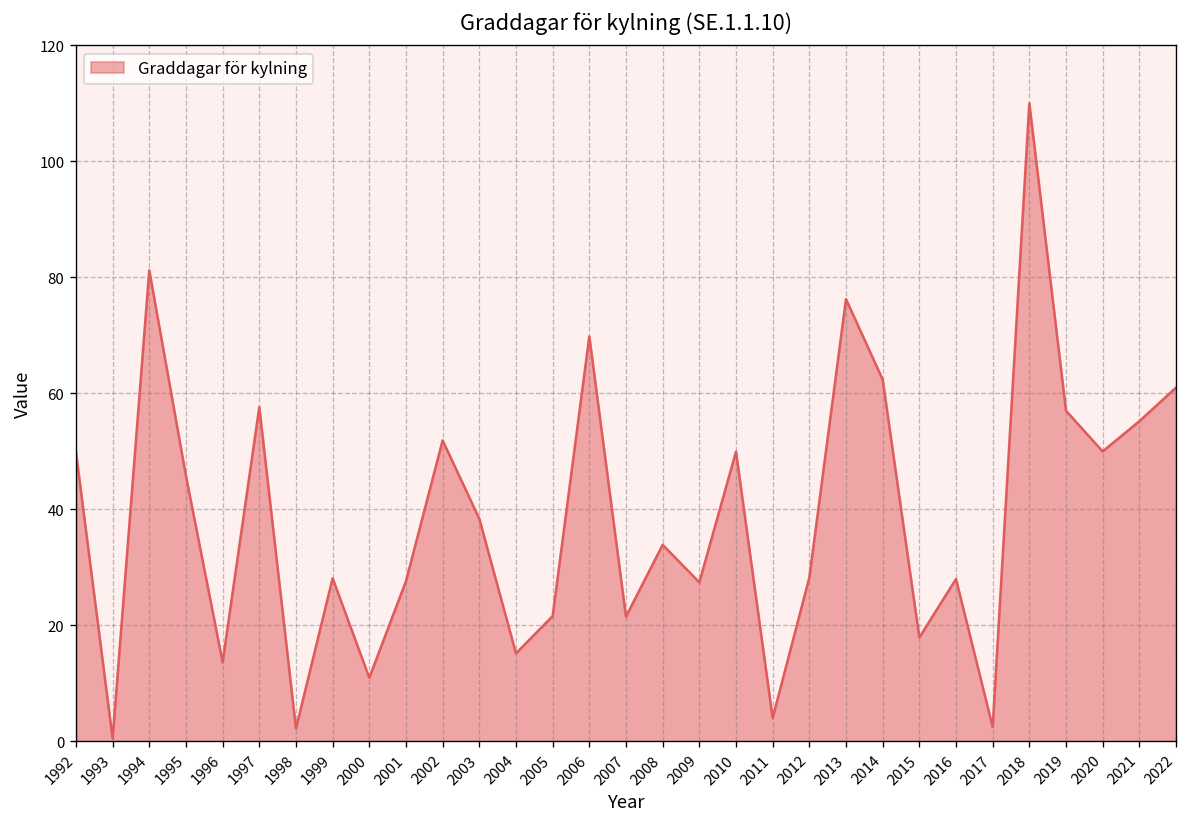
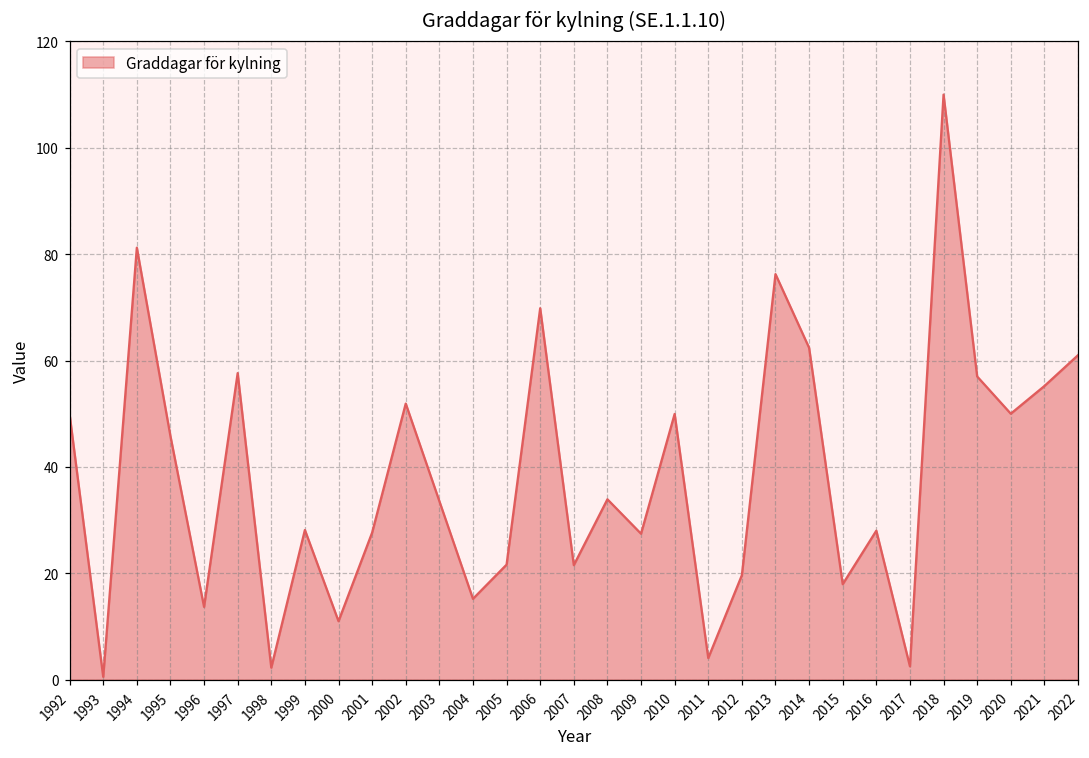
  {
    "1992": 50,
    "1993": 1,
    "1994": 81,
    "1995": 46,
    "1996": 14,
    "1997": 58,
    "1998": 2,
    "1999": 28,
    "2000": 11,
    "2001": 28,
    "2002": 52,
-   "2003": 38,
+   "2003": 34,
    "2004": 15,
    "2005": 22,
    "2006": 70,
    "2007": 22,
    "2008": 34,
    "2009": 27,
    "2010": 50,
    "2011": 4,
-   "2012": 28,
+   "2012": 20,
    "2013": 76,
    "2014": 62,
    "2015": 18,
    "2016": 28,
    "2017": 3,
    "2018": 110,
    "2019": 57,
    "2020": 50,
    "2021": 55,
    "2022": 61
  }
